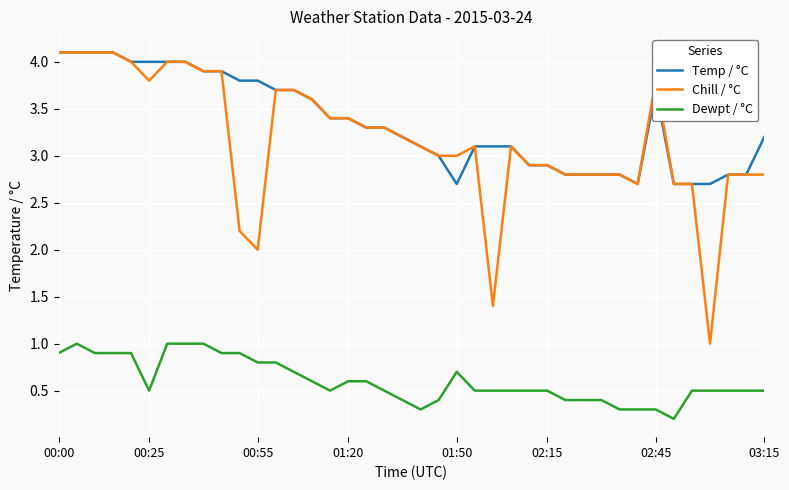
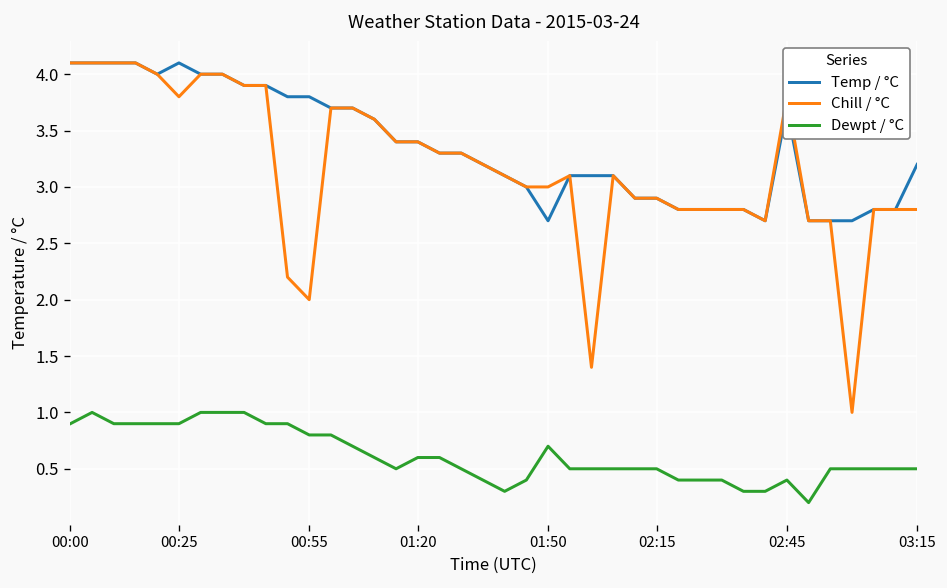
  {
    "Temp / °C": {
-     "00:25": 4.0,
+     "00:25": 4.1,
      "00:55": 3.8,
      "01:50": 2.7,
      "03:15": 3.2
    },
    "Chill / °C": {
      "00:25": 3.8,
      "00:55": 2.0,
      "01:50": 3.0,
      "03:15": 2.8
    },
    "Dewpt / °C": {
      "00:00": 0.9,
-     "00:25": 0.5,
+     "00:25": 0.9,
      "00:55": 0.8,
      "01:20": 0.6,
      "01:50": 0.7,
      "02:15": 0.5,
-     "02:45": 0.3,
+     "02:45": 0.4,
      "03:15": 0.5
    }
  }
